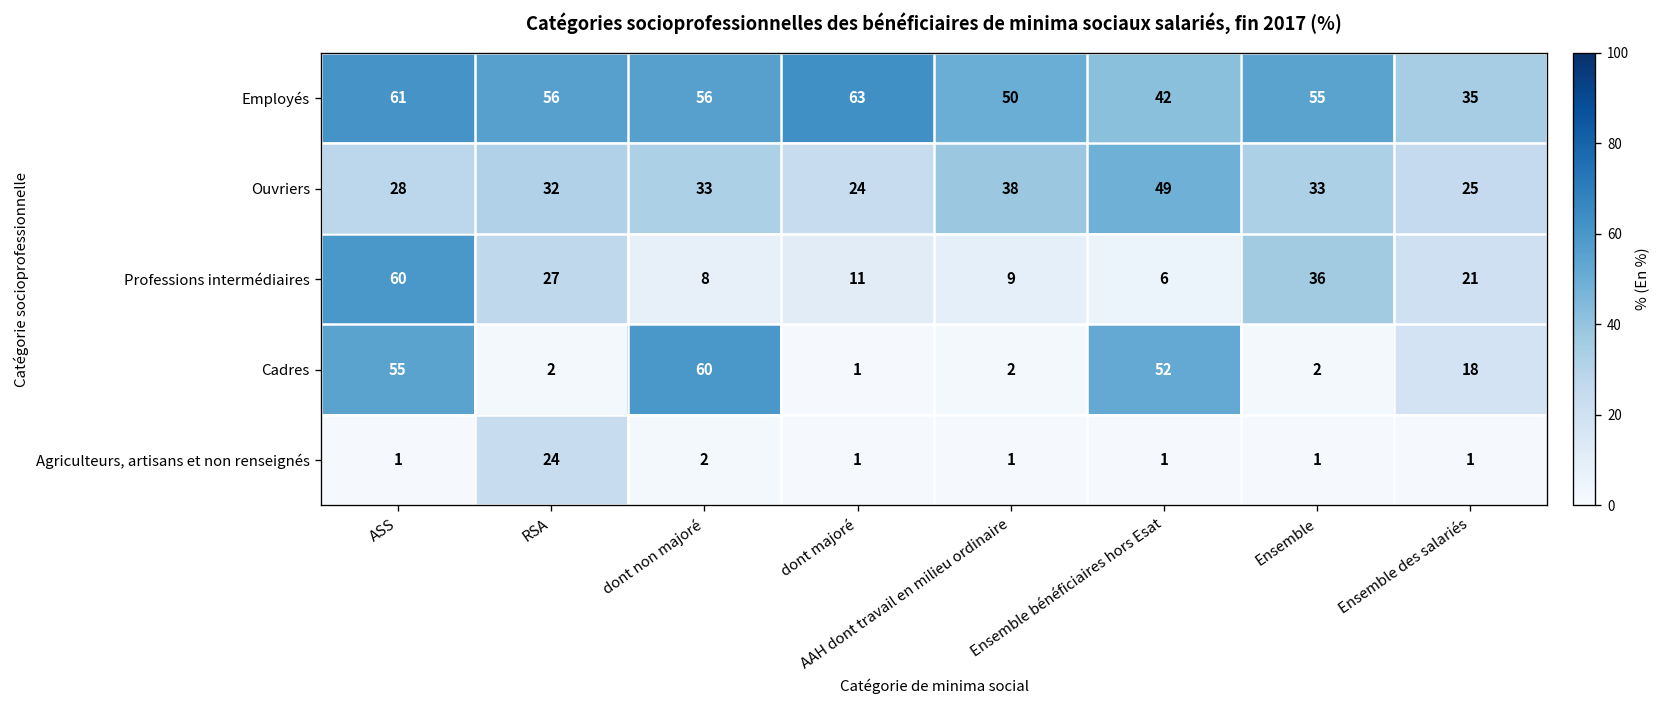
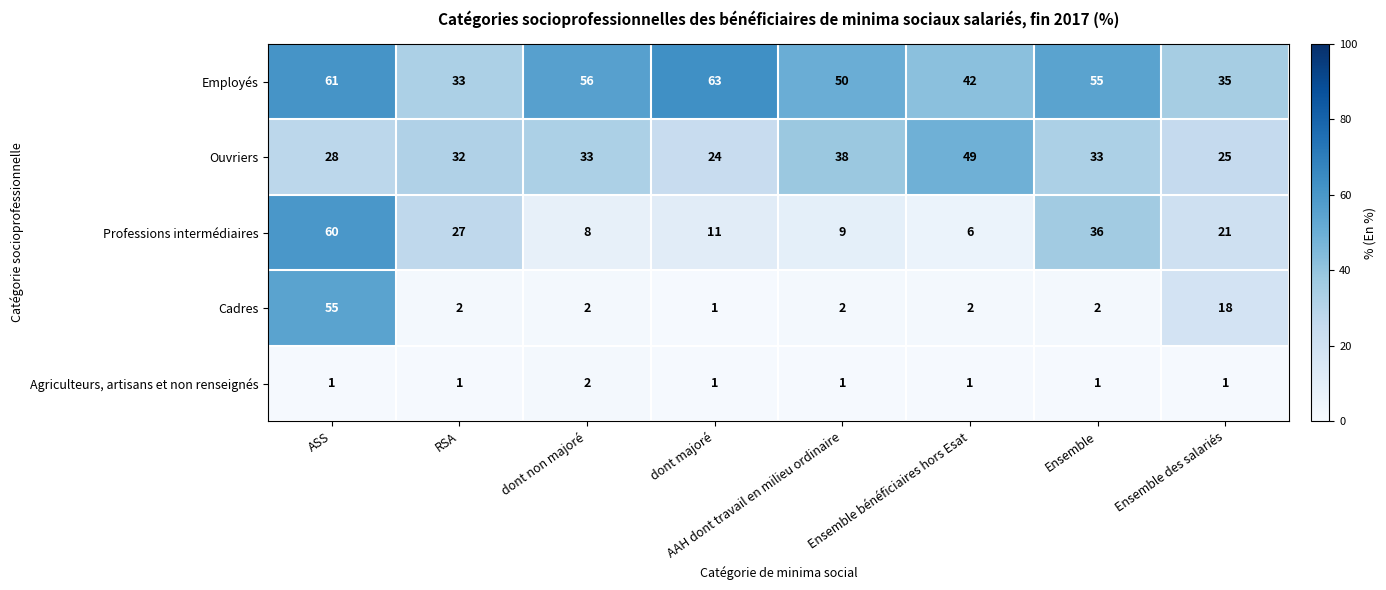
  {
    "Employés": {
      "ASS": 61,
-     "RSA": 56,
+     "RSA": 33,
      "dont non majoré": 56,
      "dont majoré": 63,
      "AAH dont travail en milieu ordinaire": 50,
      "Ensemble bénéficiaires hors Esat": 42,
      "Ensemble": 55,
      "Ensemble des salariés": 35
    },
    "Ouvriers": {
      "ASS": 28,
      "RSA": 32,
      "dont non majoré": 33,
      "dont majoré": 24,
      "AAH dont travail en milieu ordinaire": 38,
      "Ensemble bénéficiaires hors Esat": 49,
      "Ensemble": 33,
      "Ensemble des salariés": 25
    },
    "Professions intermédiaires": {
      "ASS": 60,
      "RSA": 27,
      "dont non majoré": 8,
      "dont majoré": 11,
      "AAH dont travail en milieu ordinaire": 9,
      "Ensemble bénéficiaires hors Esat": 6,
      "Ensemble": 36,
      "Ensemble des salariés": 21
    },
    "Cadres": {
      "ASS": 55,
      "RSA": 2,
-     "dont non majoré": 60,
+     "dont non majoré": 2,
      "dont majoré": 1,
      "AAH dont travail en milieu ordinaire": 2,
-     "Ensemble bénéficiaires hors Esat": 52,
+     "Ensemble bénéficiaires hors Esat": 2,
      "Ensemble": 2,
      "Ensemble des salariés": 18
    },
    "Agriculteurs, artisans et non renseignés": {
      "ASS": 1,
-     "RSA": 24,
+     "RSA": 1,
      "dont non majoré": 2,
      "dont majoré": 1,
      "AAH dont travail en milieu ordinaire": 1,
      "Ensemble bénéficiaires hors Esat": 1,
      "Ensemble": 1,
      "Ensemble des salariés": 1
    }
  }
